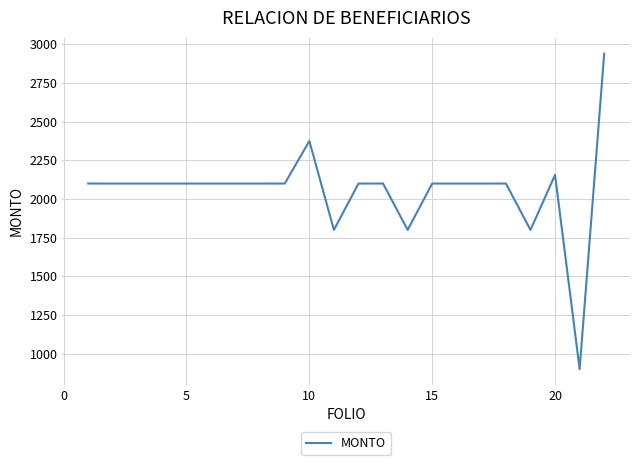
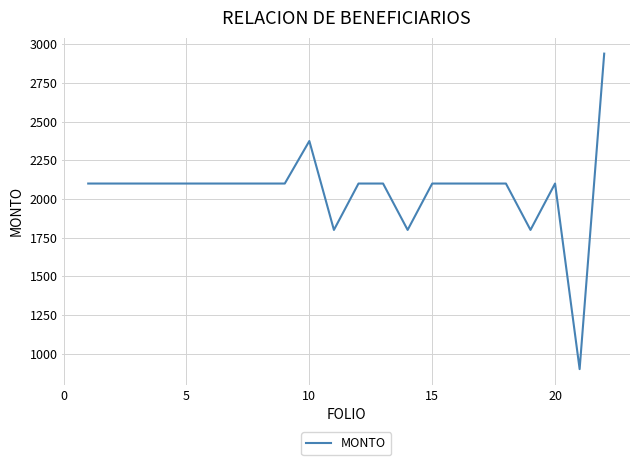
  {
    "5": 2100,
    "10": 2380,
    "15": 2100,
-   "20": 2160
+   "20": 2100
  }
